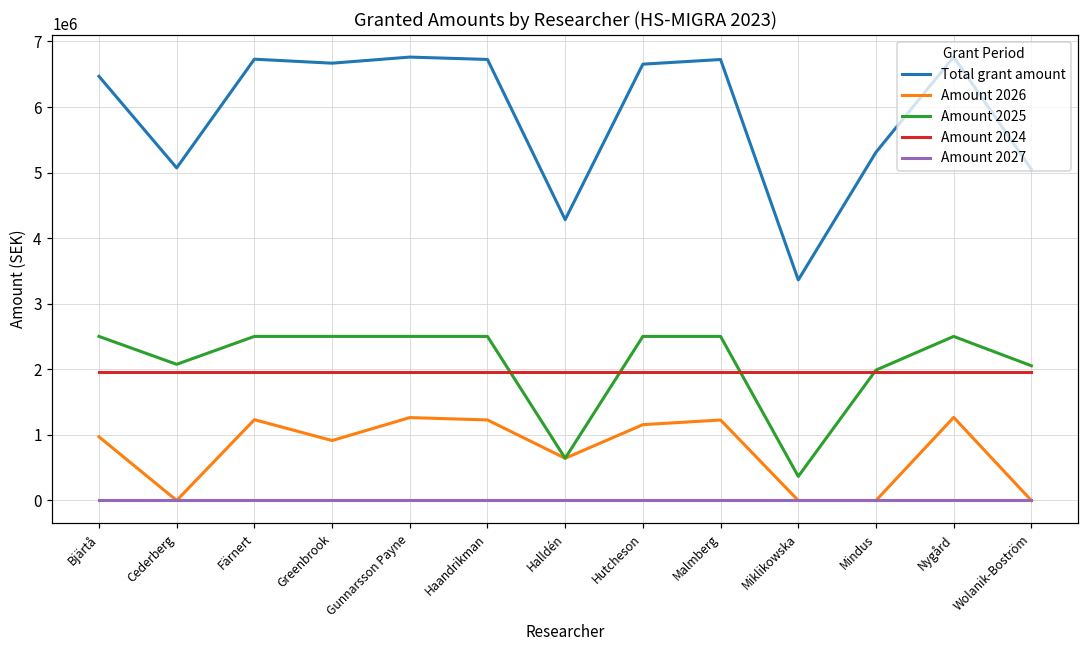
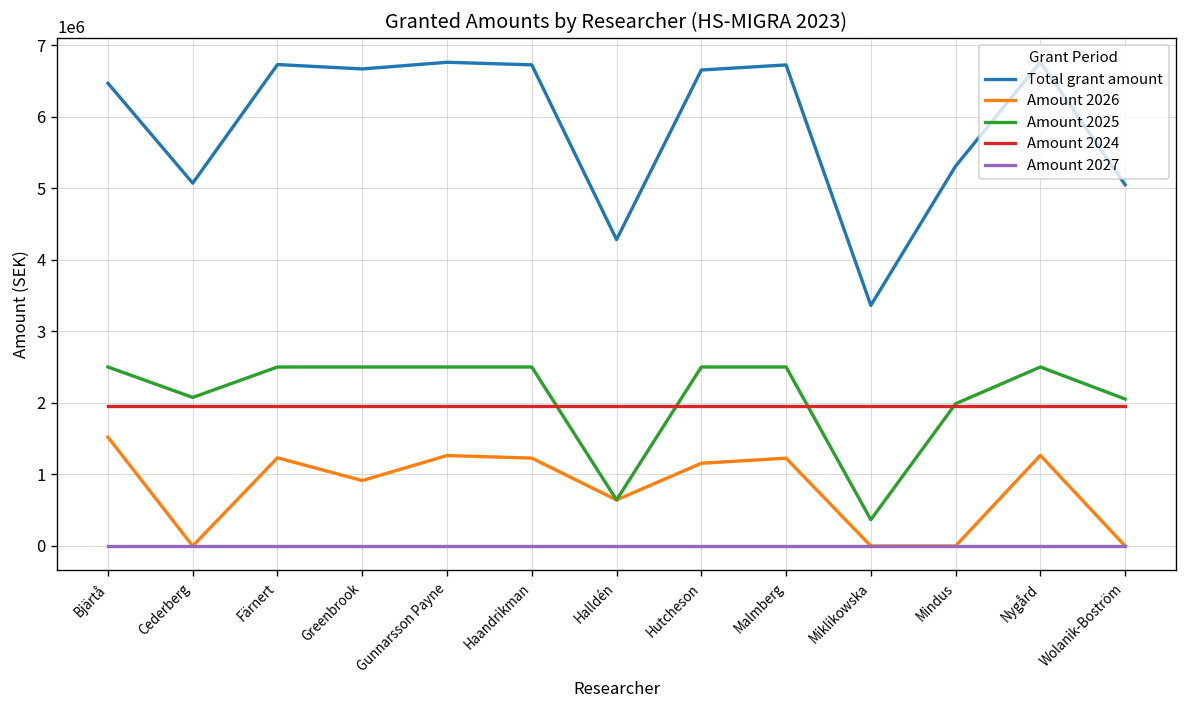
  {
    "Total grant amount": {
      "Bjärtå": 6500000,
      "Cederberg": 5100000,
      "Färnert": 6700000,
      "Greenbrook": 6700000,
      "Gunnarsson Payne": 6800000,
      "Haandrikman": 6700000,
      "Halldén": 4300000,
      "Hutcheson": 6700000,
      "Malmberg": 6700000,
      "Miklikowska": 3400000,
      "Mindus": 5300000
    },
    "Amount 2026": {
-     "Bjärtå": 1000000,
+     "Bjärtå": 1500000,
      "Färnert": 1200000,
      "Greenbrook": 900000,
      "Gunnarsson Payne": 1300000,
      "Haandrikman": 1200000,
      "Hutcheson": 1200000,
      "Malmberg": 1200000,
      "Nygård": 1300000
    },
    "Amount 2025": {
      "Bjärtå": 2500000,
      "Cederberg": 2100000,
      "Färnert": 2500000,
      "Greenbrook": 2500000,
      "Gunnarsson Payne": 2500000,
      "Haandrikman": 2500000,
      "Hutcheson": 2500000,
      "Malmberg": 2500000,
      "Miklikowska": 400000,
      "Nygård": 2500000,
      "Wolanik-Boström": 2100000
    },
    "Amount 2024": {
      "Bjärtå": 2000000,
      "Cederberg": 2000000,
      "Färnert": 2000000,
      "Greenbrook": 2000000,
      "Gunnarsson Payne": 2000000,
      "Haandrikman": 2000000,
      "Halldén": 2000000,
      "Hutcheson": 2000000,
      "Malmberg": 2000000,
      "Miklikowska": 2000000,
      "Nygård": 2000000,
      "Wolanik-Boström": 2000000
    },
    "Amount 2027": {
      "Bjärtå": 0,
      "Färnert": 0,
      "Greenbrook": 0,
      "Gunnarsson Payne": 0,
      "Haandrikman": 0,
      "Halldén": 0,
      "Hutcheson": 0,
      "Malmberg": 0,
      "Nygård": 0
    }
  }
